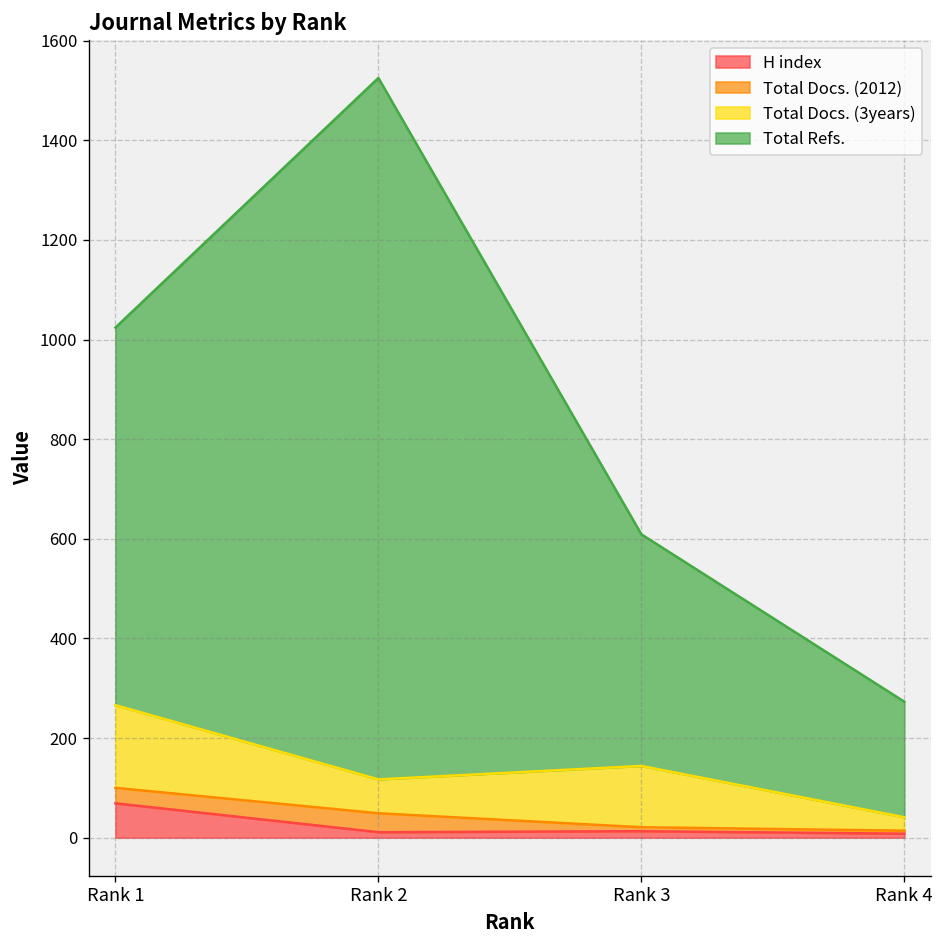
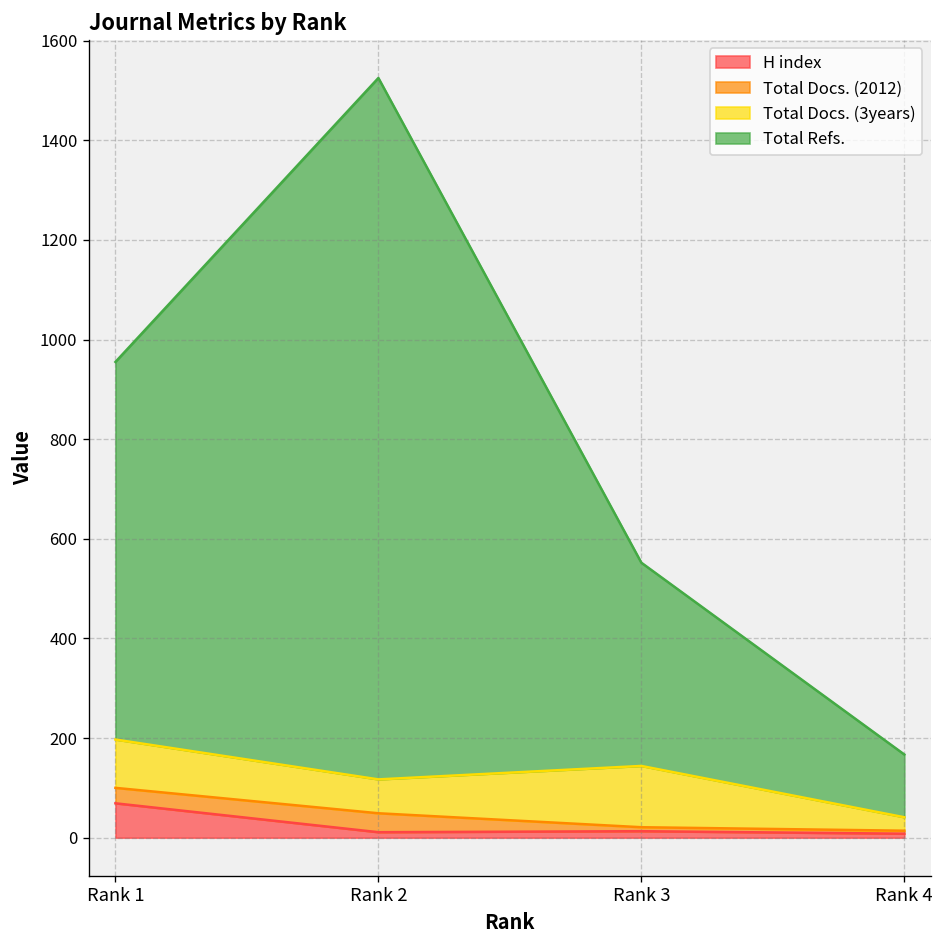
  {
    "H index": {
      "Rank 1": 70,
      "Rank 2": 10,
      "Rank 3": 10
    },
    "Total Docs. (2012)": {
      "Rank 1": 30,
      "Rank 2": 40,
      "Rank 3": 10
    },
    "Total Docs. (3years)": {
-     "Rank 1": 170,
+     "Rank 1": 100,
      "Rank 2": 70,
      "Rank 3": 120,
      "Rank 4": 30
    },
    "Total Refs.": {
      "Rank 1": 760,
      "Rank 2": 1410,
-     "Rank 3": 470,
-     "Rank 4": 230
+     "Rank 3": 410,
+     "Rank 4": 130
    }
  }
